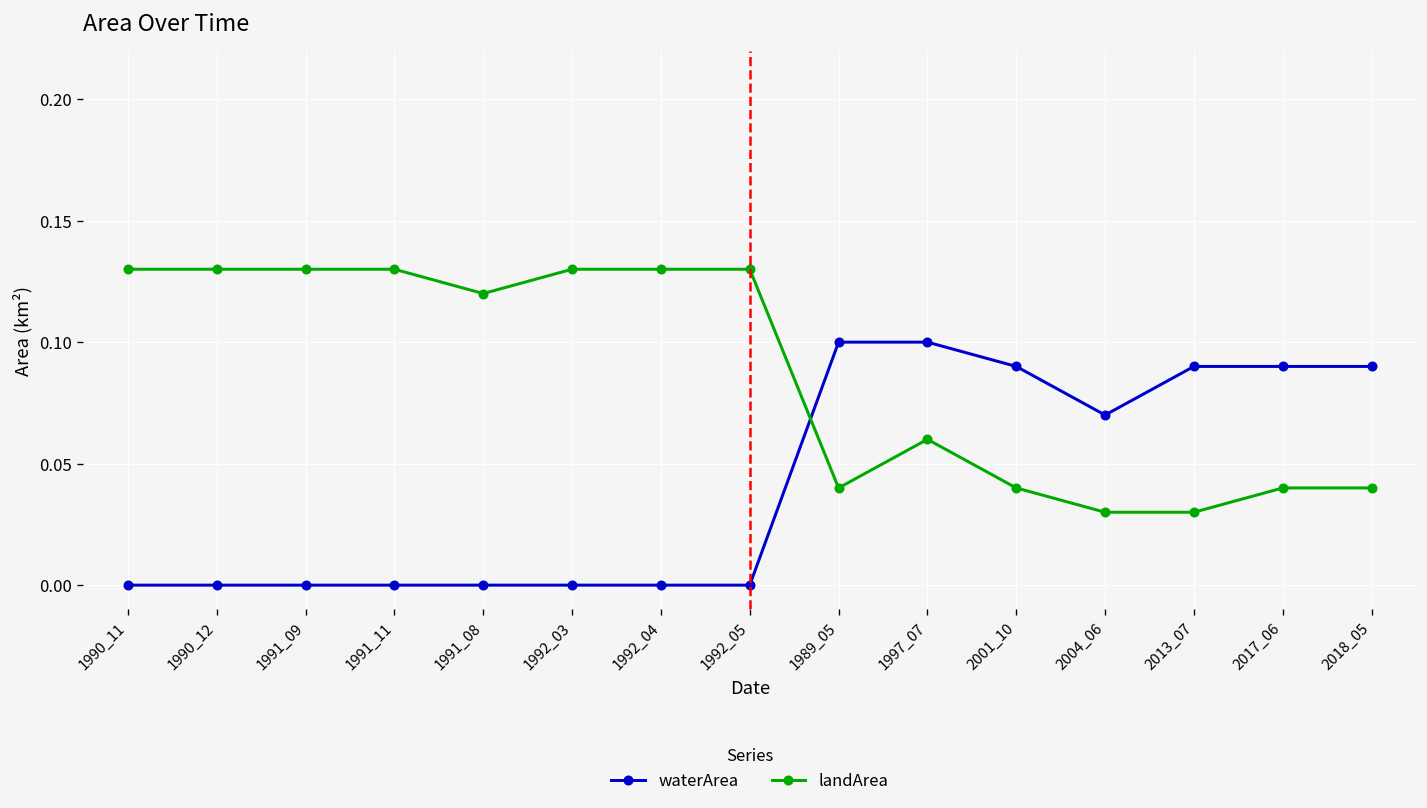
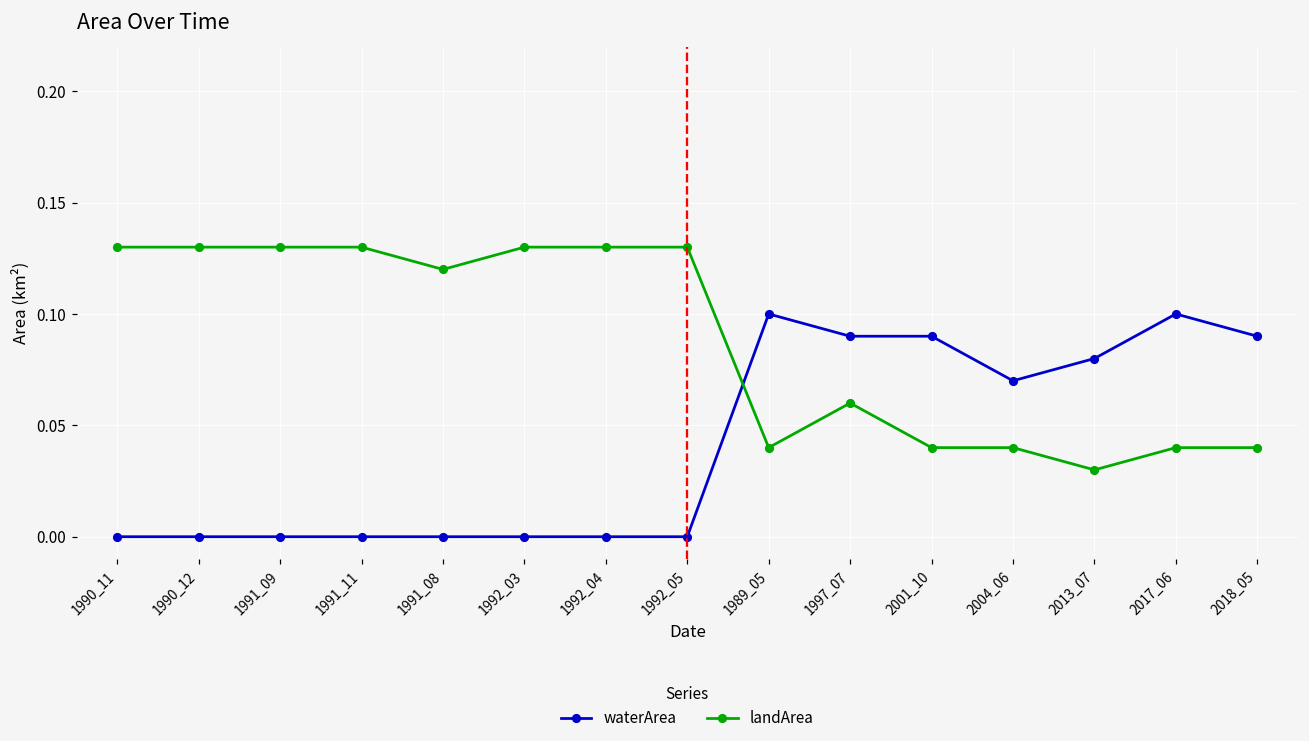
  {
    "waterArea": {
      "1990_11": 0.00,
      "1990_12": 0.00,
      "1991_09": 0.00,
      "1991_11": 0.00,
      "1991_08": 0.00,
      "1992_03": 0.00,
      "1992_04": 0.00,
      "1992_05": 0.00,
      "1989_05": 0.10,
-     "1997_07": 0.10,
+     "1997_07": 0.09,
      "2001_10": 0.09,
      "2004_06": 0.07,
-     "2013_07": 0.09,
-     "2017_06": 0.09,
+     "2013_07": 0.08,
+     "2017_06": 0.10,
      "2018_05": 0.09
    },
    "landArea": {
      "1990_11": 0.13,
      "1990_12": 0.13,
      "1991_09": 0.13,
      "1991_11": 0.13,
      "1991_08": 0.12,
      "1992_03": 0.13,
      "1992_04": 0.13,
      "1992_05": 0.13,
      "1989_05": 0.04,
      "1997_07": 0.06,
      "2001_10": 0.04,
-     "2004_06": 0.03,
+     "2004_06": 0.04,
      "2013_07": 0.03,
      "2017_06": 0.04,
      "2018_05": 0.04
    }
  }
